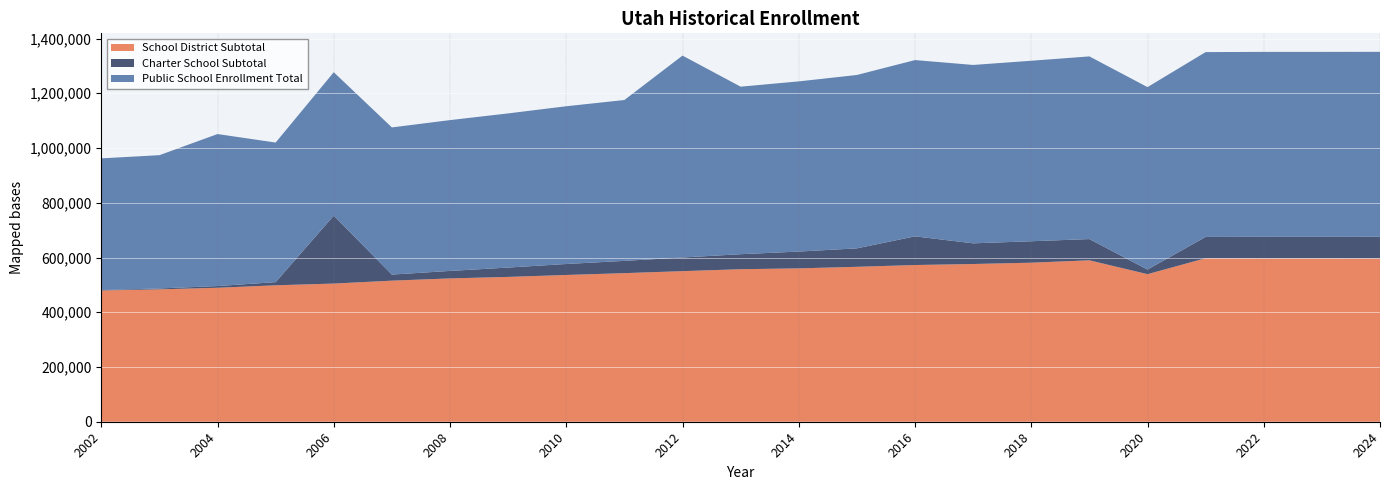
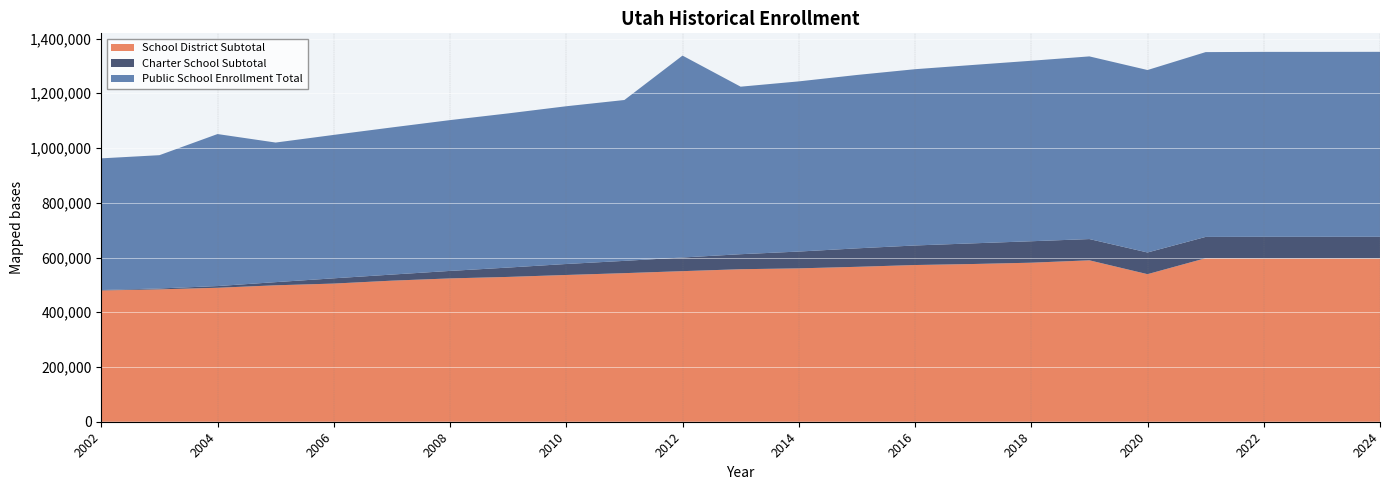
  {
    "School District Subtotal": {
      "2006": "500,000",
      "2008": "520,000",
      "2010": "540,000",
      "2012": "550,000",
      "2014": "560,000",
      "2016": "570,000",
      "2018": "580,000",
      "2020": "540,000",
      "2022": "600,000",
      "2024": "600,000"
    },
    "Charter School Subtotal": {
-     "2006": "250,000",
+     "2006": "20,000",
      "2008": "30,000",
      "2010": "40,000",
      "2012": "50,000",
      "2014": "60,000",
-     "2016": "100,000",
+     "2016": "70,000",
      "2018": "80,000",
-     "2020": "20,000",
+     "2020": "80,000",
      "2022": "80,000",
      "2024": "80,000"
    },
    "Public School Enrollment Total": {
      "2002": "480,000",
      "2004": "560,000",
      "2006": "520,000",
      "2008": "550,000",
      "2010": "580,000",
      "2012": "740,000",
      "2014": "620,000",
      "2016": "640,000",
      "2018": "660,000",
      "2020": "670,000",
      "2022": "680,000",
      "2024": "680,000"
    }
  }
